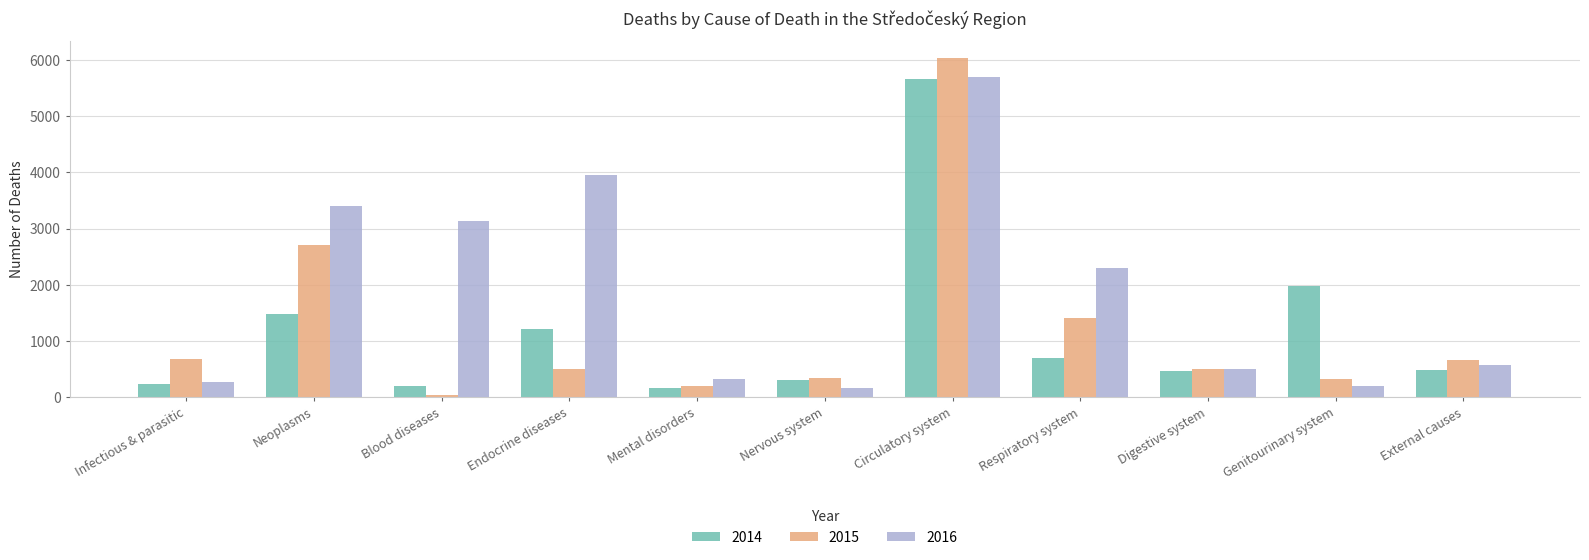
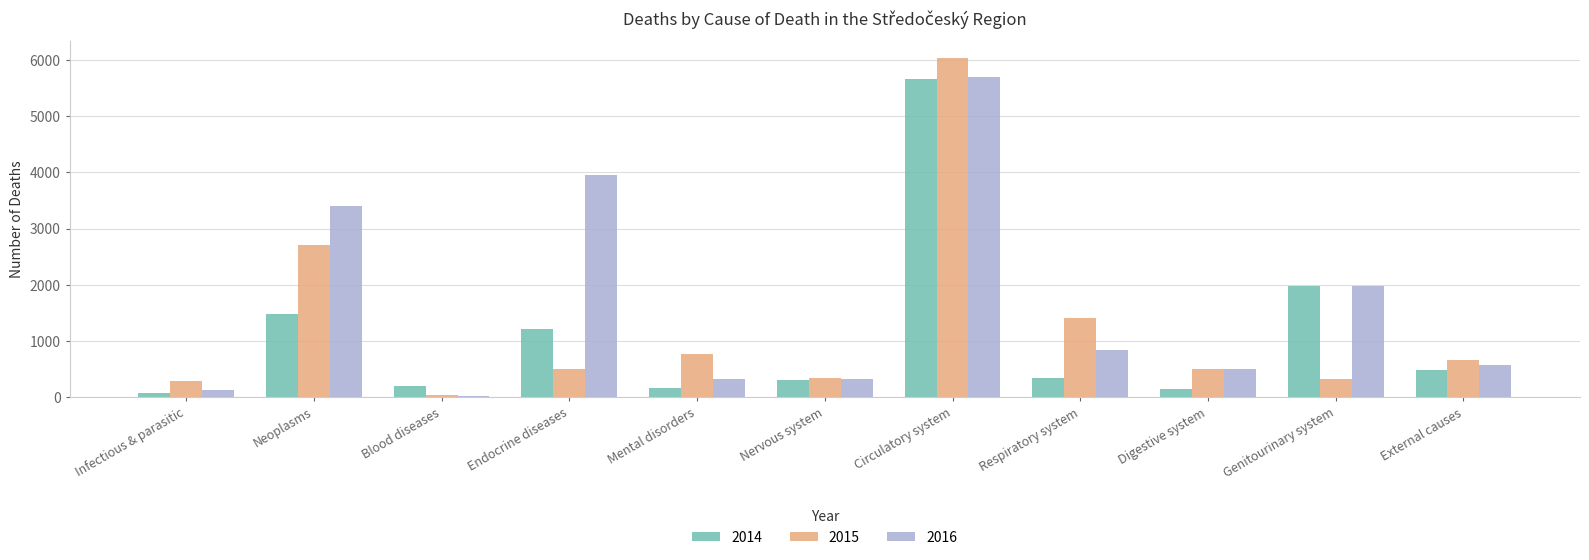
  {
    "2014": {
-     "Infectious & parasitic": 200,
+     "Infectious & parasitic": 100,
      "Neoplasms": 1500,
      "Blood diseases": 200,
      "Endocrine diseases": 1200,
      "Mental disorders": 200,
      "Nervous system": 300,
      "Circulatory system": 5700,
-     "Respiratory system": 700,
-     "Digestive system": 500,
+     "Respiratory system": 300,
+     "Digestive system": 100,
      "Genitourinary system": 2000,
      "External causes": 500
    },
    "2015": {
-     "Infectious & parasitic": 700,
+     "Infectious & parasitic": 300,
      "Neoplasms": 2700,
      "Endocrine diseases": 500,
-     "Mental disorders": 200,
+     "Mental disorders": 800,
      "Nervous system": 300,
      "Circulatory system": 6000,
      "Respiratory system": 1400,
      "Digestive system": 500,
      "Genitourinary system": 300,
      "External causes": 700
    },
    "2016": {
-     "Infectious & parasitic": 300,
+     "Infectious & parasitic": 100,
      "Neoplasms": 3400,
-     "Blood diseases": 3100,
+     "Blood diseases": 0,
      "Endocrine diseases": 4000,
      "Mental disorders": 300,
-     "Nervous system": 200,
+     "Nervous system": 300,
      "Circulatory system": 5700,
-     "Respiratory system": 2300,
+     "Respiratory system": 800,
      "Digestive system": 500,
-     "Genitourinary system": 200,
+     "Genitourinary system": 2000,
      "External causes": 600
    }
  }
